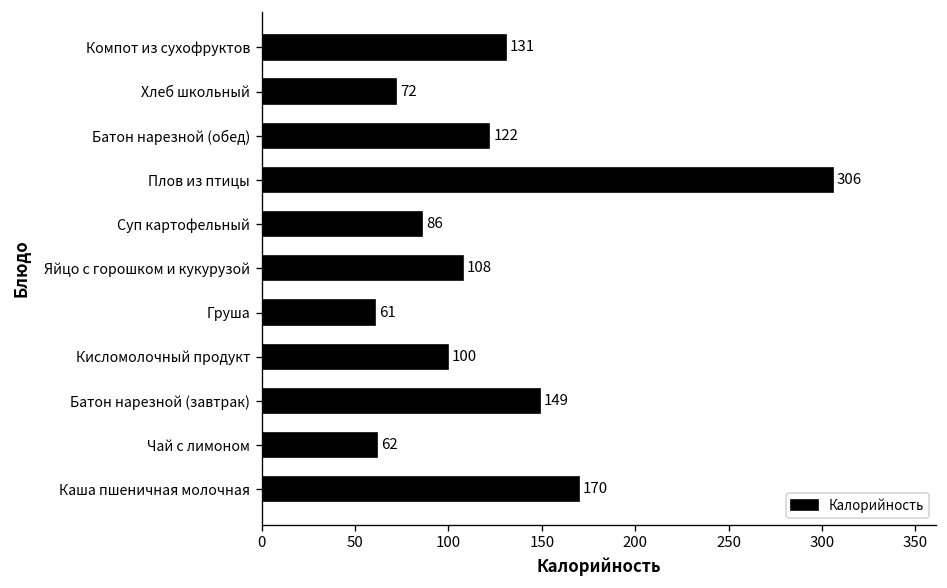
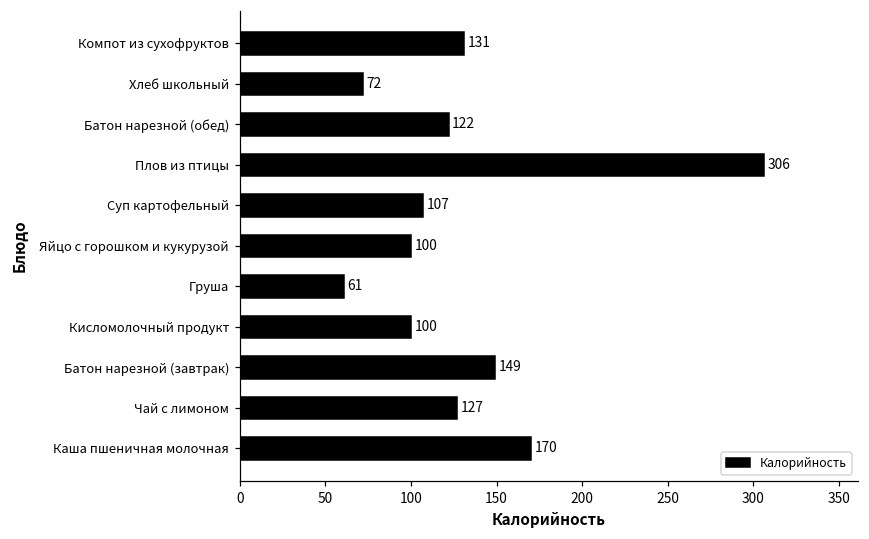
  {
    "Компот из сухофруктов": 131,
    "Хлеб школьный": 72,
    "Батон нарезной (обед)": 122,
    "Плов из птицы": 306,
-   "Суп картофельный": 86,
-   "Яйцо с горошком и кукурузой": 108,
+   "Суп картофельный": 107,
+   "Яйцо с горошком и кукурузой": 100,
    "Груша": 61,
    "Кисломолочный продукт": 100,
    "Батон нарезной (завтрак)": 149,
-   "Чай с лимоном": 62,
+   "Чай с лимоном": 127,
    "Каша пшеничная молочная": 170
  }
